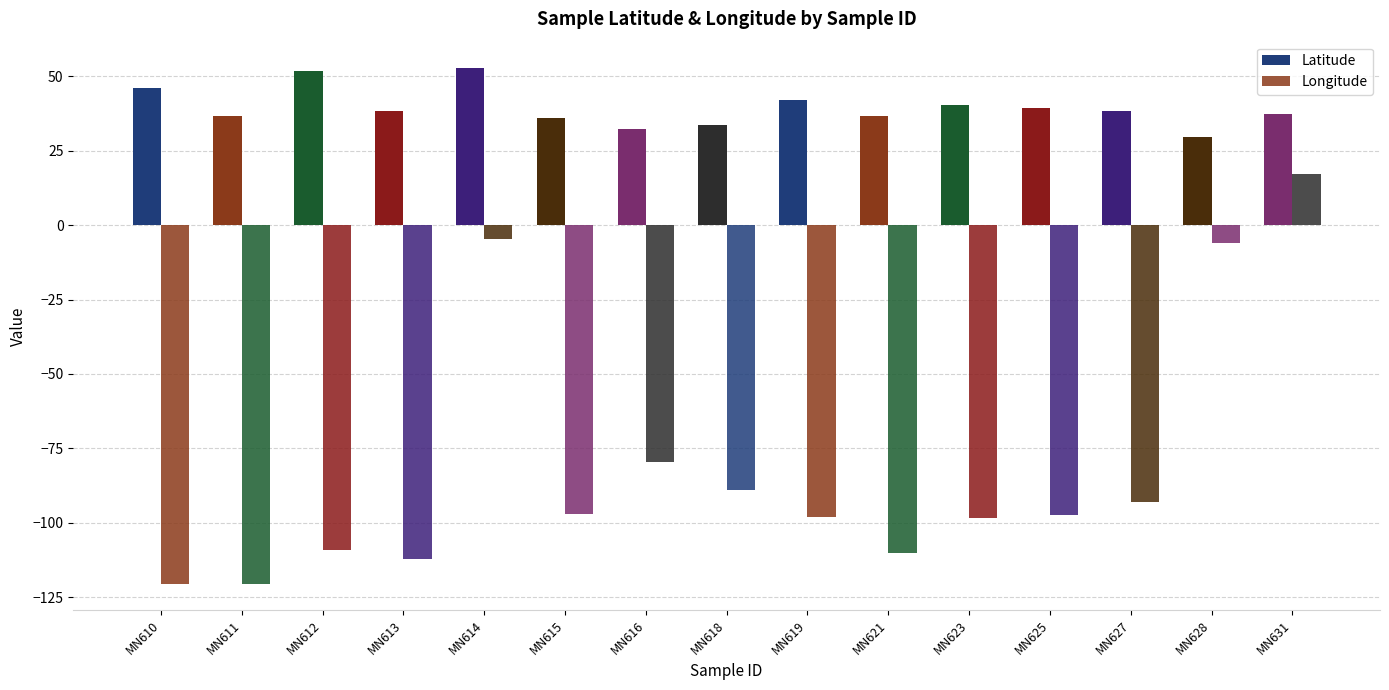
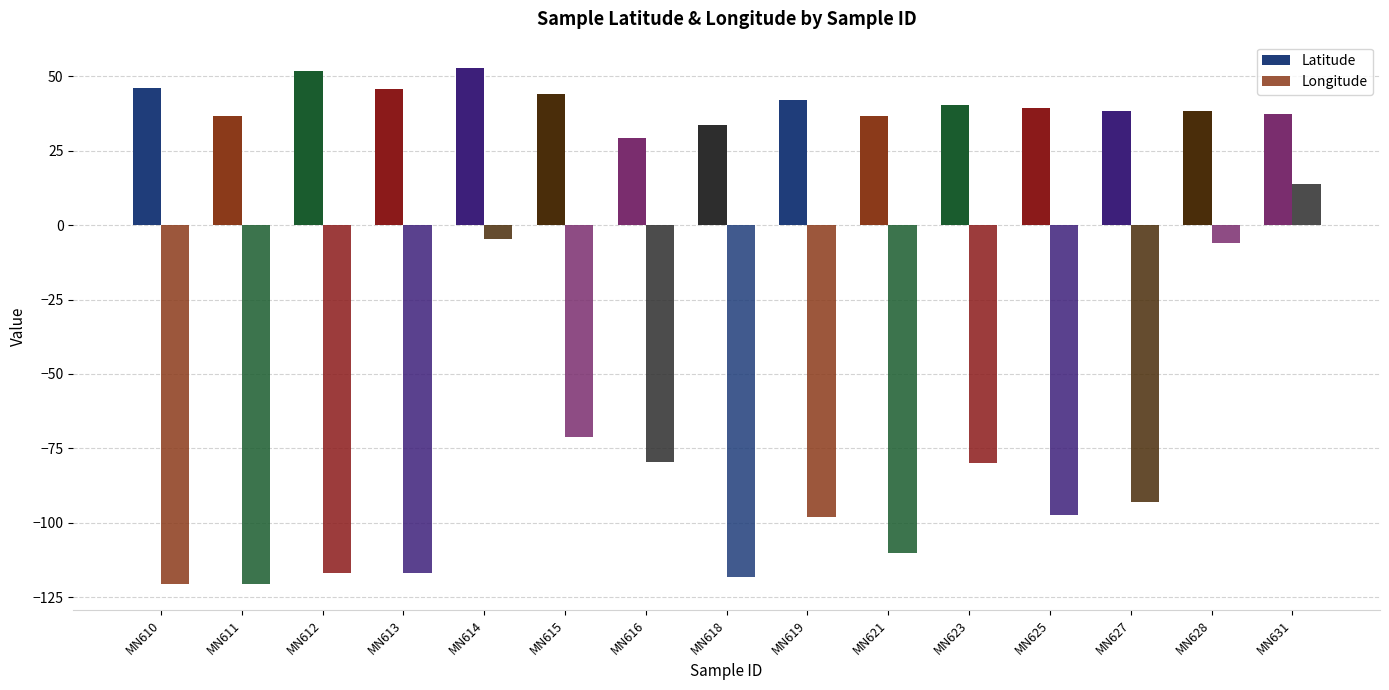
  {
    "Latitude": {
      "MN610": 46,
      "MN611": 37,
      "MN612": 52,
-     "MN613": 38,
+     "MN613": 46,
      "MN614": 53,
-     "MN615": 36,
-     "MN616": 32,
+     "MN615": 44,
+     "MN616": 29,
      "MN618": 34,
      "MN619": 42,
      "MN621": 37,
      "MN623": 40,
      "MN625": 39,
      "MN627": 38,
-     "MN628": 30,
+     "MN628": 38,
      "MN631": 37
    },
    "Longitude": {
      "MN610": -121,
      "MN611": -121,
-     "MN612": -109,
-     "MN613": -112,
+     "MN612": -117,
+     "MN613": -117,
      "MN614": -5,
-     "MN615": -97,
+     "MN615": -71,
      "MN616": -79,
-     "MN618": -89,
+     "MN618": -118,
      "MN619": -98,
      "MN621": -110,
-     "MN623": -98,
+     "MN623": -80,
      "MN625": -97,
      "MN627": -93,
      "MN628": -6,
-     "MN631": 17
+     "MN631": 14
    }
  }
